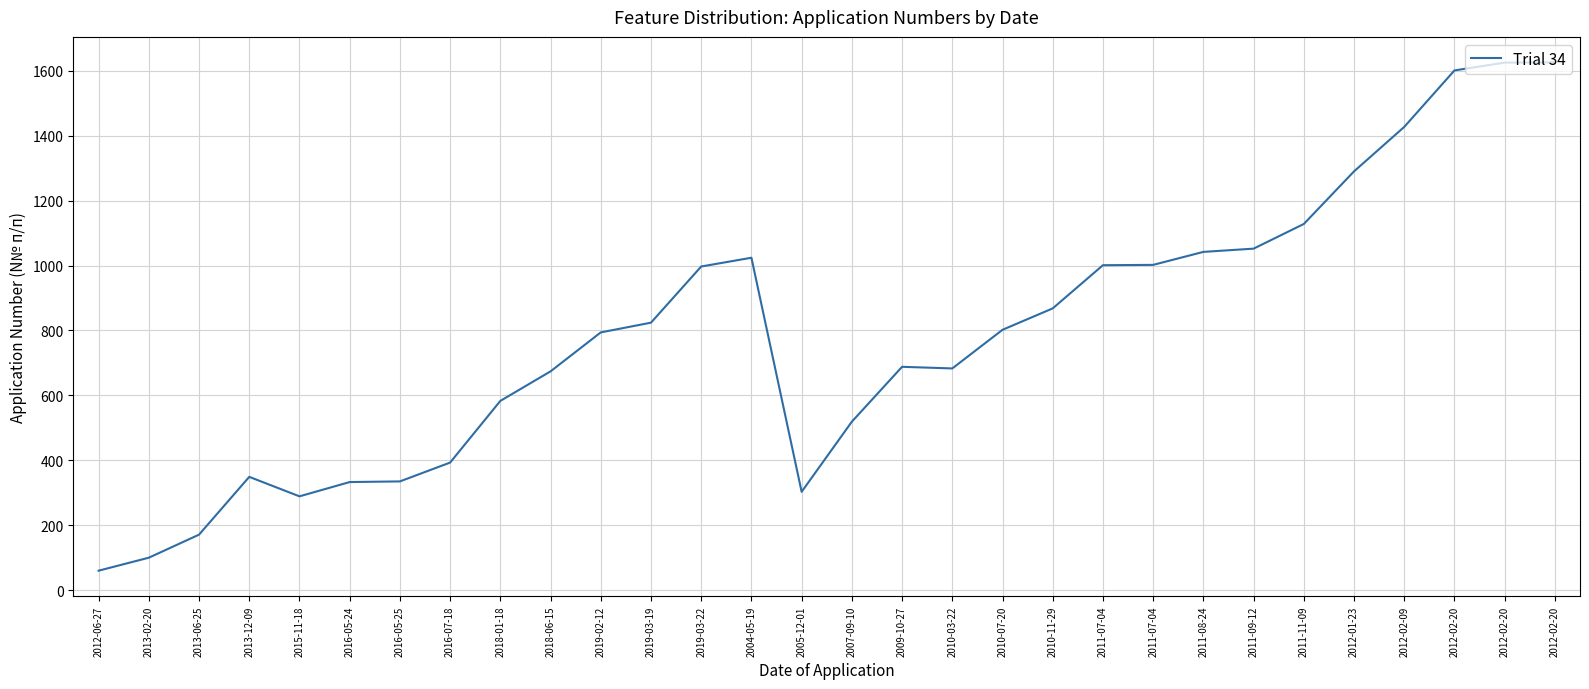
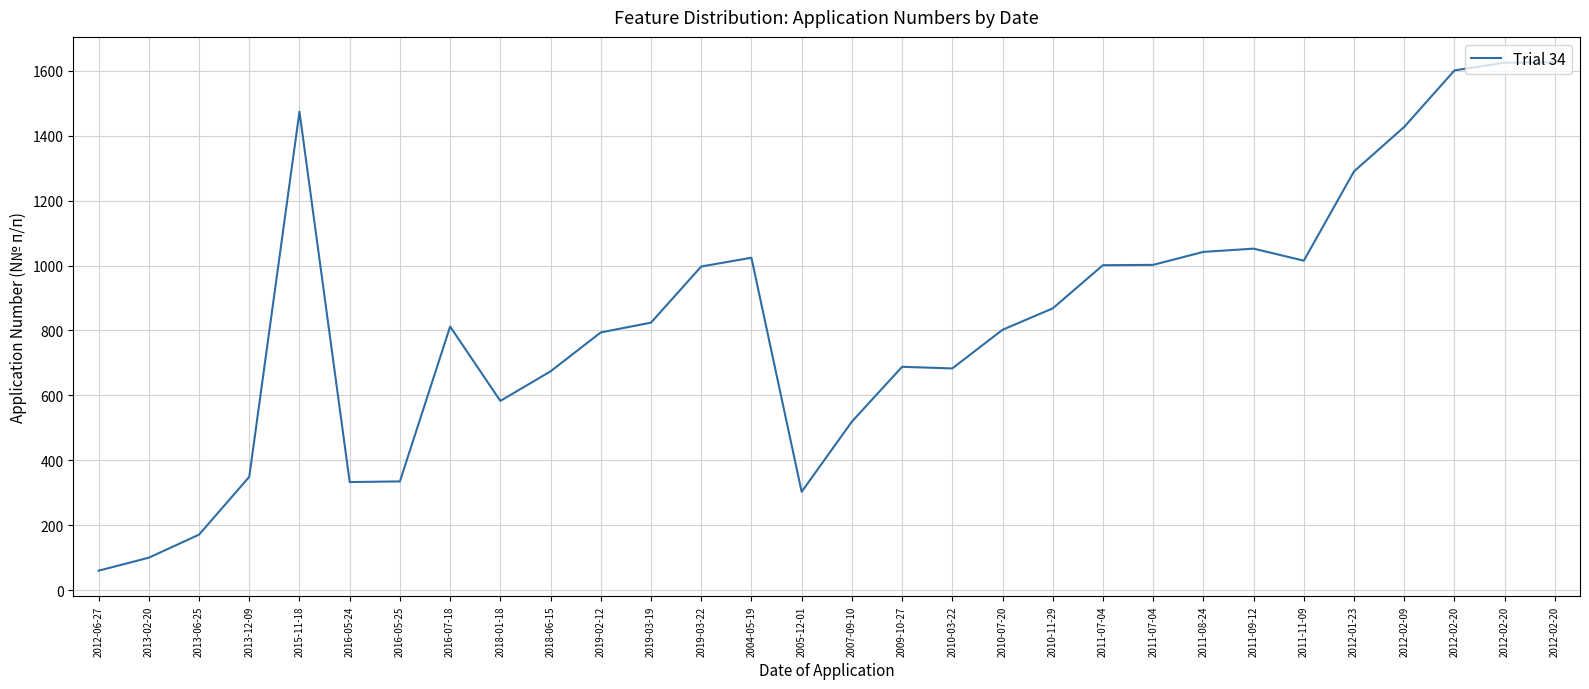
  {
    "2012-06-27": 60,
    "2013-02-20": 100,
    "2013-06-25": 170,
    "2013-12-09": 350,
-   "2015-11-18": 290,
+   "2015-11-18": 1470,
    "2016-05-24": 330,
    "2016-05-25": 340,
-   "2016-07-18": 390,
+   "2016-07-18": 810,
    "2018-01-18": 580,
    "2018-06-15": 670,
    "2019-02-12": 790,
    "2019-03-19": 820,
    "2019-03-22": 1000,
    "2004-05-19": 1020,
    "2005-12-01": 300,
    "2007-09-10": 520,
    "2009-10-27": 690,
    "2010-03-22": 680,
    "2010-07-20": 800,
    "2010-11-29": 870,
    "2011-08-24": 1040,
    "2011-09-12": 1050,
-   "2011-11-09": 1130,
+   "2011-11-09": 1020,
    "2012-01-23": 1290,
    "2012-02-09": 1430
  }
